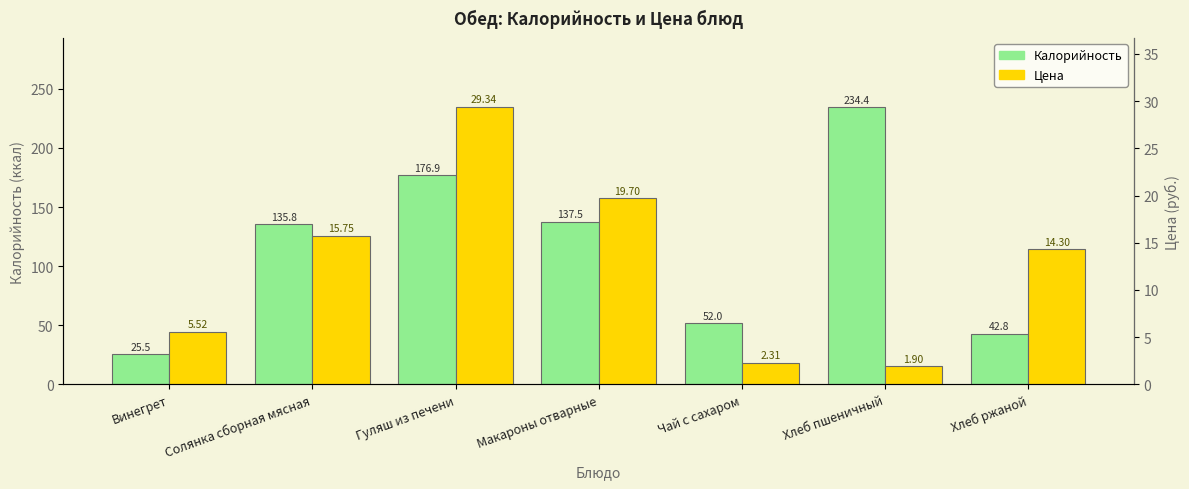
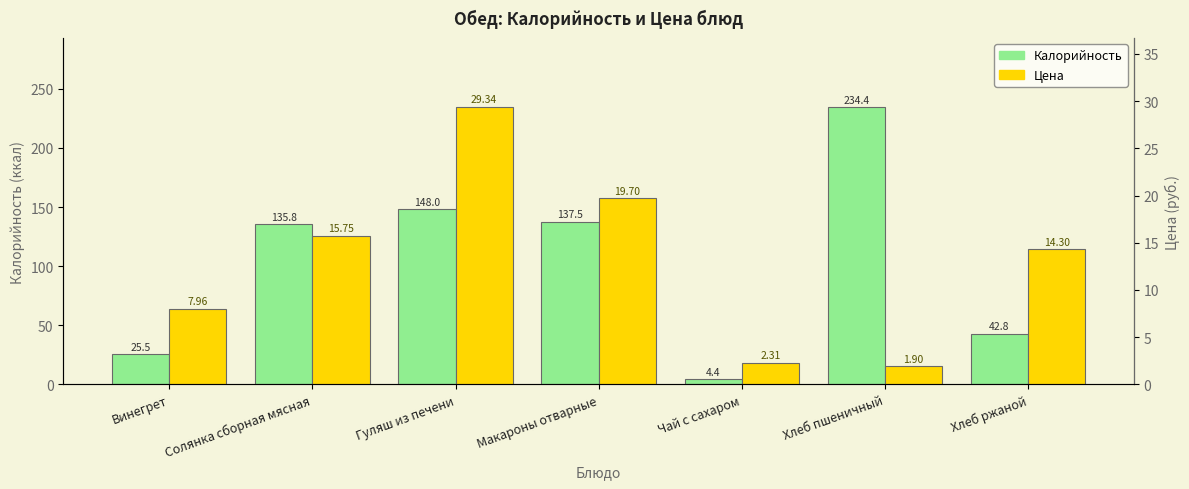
  {
    "Калорийность": {
      "Винегрет": 25.5,
      "Солянка сборная мясная": 135.8,
-     "Гуляш из печени": 176.9,
+     "Гуляш из печени": 148.0,
      "Макароны отварные": 137.5,
-     "Чай с сахаром": 52.0,
+     "Чай с сахаром": 4.4,
      "Хлеб пшеничный": 234.4,
      "Хлеб ржаной": 42.8
    },
    "Цена": {
-     "Винегрет": 5.52,
+     "Винегрет": 7.96,
      "Солянка сборная мясная": 15.75,
      "Гуляш из печени": 29.34,
      "Макароны отварные": 19.70,
      "Чай с сахаром": 2.31,
      "Хлеб пшеничный": 1.90,
      "Хлеб ржаной": 14.30
    }
  }
